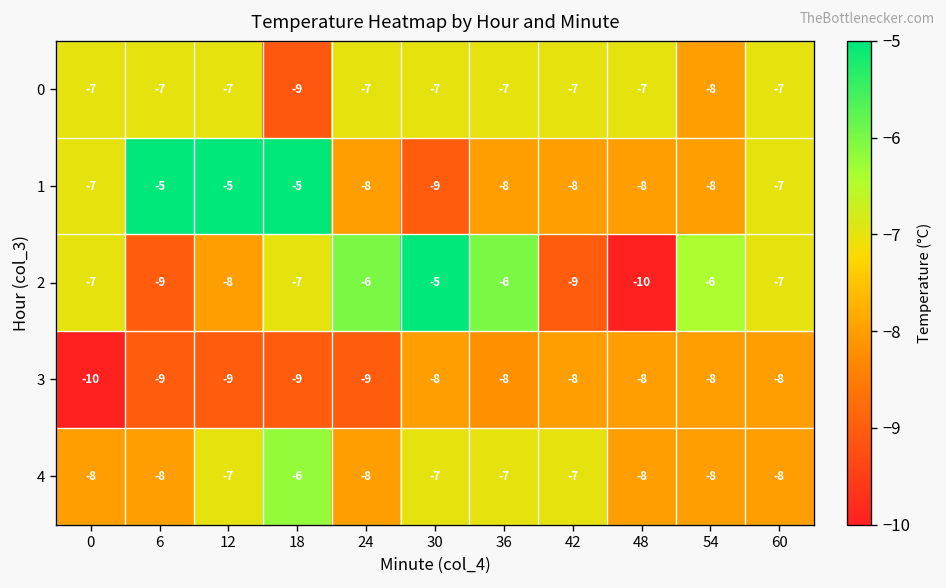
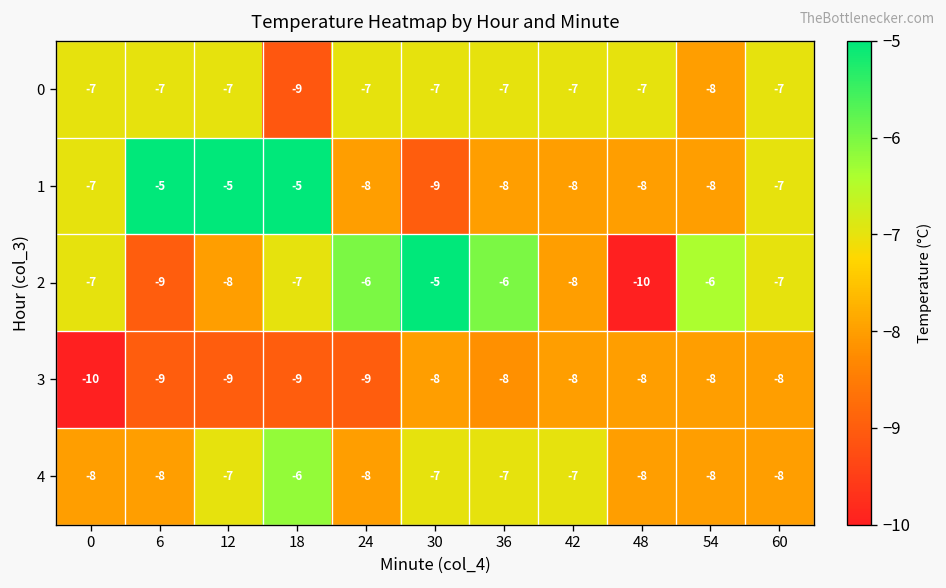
  {
    "0": {
      "0": -7,
      "6": -7,
      "12": -7,
      "18": -9,
      "24": -7,
      "30": -7,
      "36": -7,
      "42": -7,
      "48": -7,
      "54": -8,
      "60": -7
    },
    "1": {
      "0": -7,
      "6": -5,
      "12": -5,
      "18": -5,
      "24": -8,
      "30": -9,
      "36": -8,
      "42": -8,
      "48": -8,
      "54": -8,
      "60": -7
    },
    "2": {
      "0": -7,
      "6": -9,
      "12": -8,
      "18": -7,
      "24": -6,
      "30": -5,
      "36": -6,
-     "42": -9,
+     "42": -8,
      "48": -10,
      "54": -6,
      "60": -7
    },
    "3": {
      "0": -10,
      "6": -9,
      "12": -9,
      "18": -9,
      "24": -9,
      "30": -8,
      "36": -8,
      "42": -8,
      "48": -8,
      "54": -8,
      "60": -8
    },
    "4": {
      "0": -8,
      "6": -8,
      "12": -7,
      "18": -6,
      "24": -8,
      "30": -7,
      "36": -7,
      "42": -7,
      "48": -8,
      "54": -8,
      "60": -8
    }
  }
